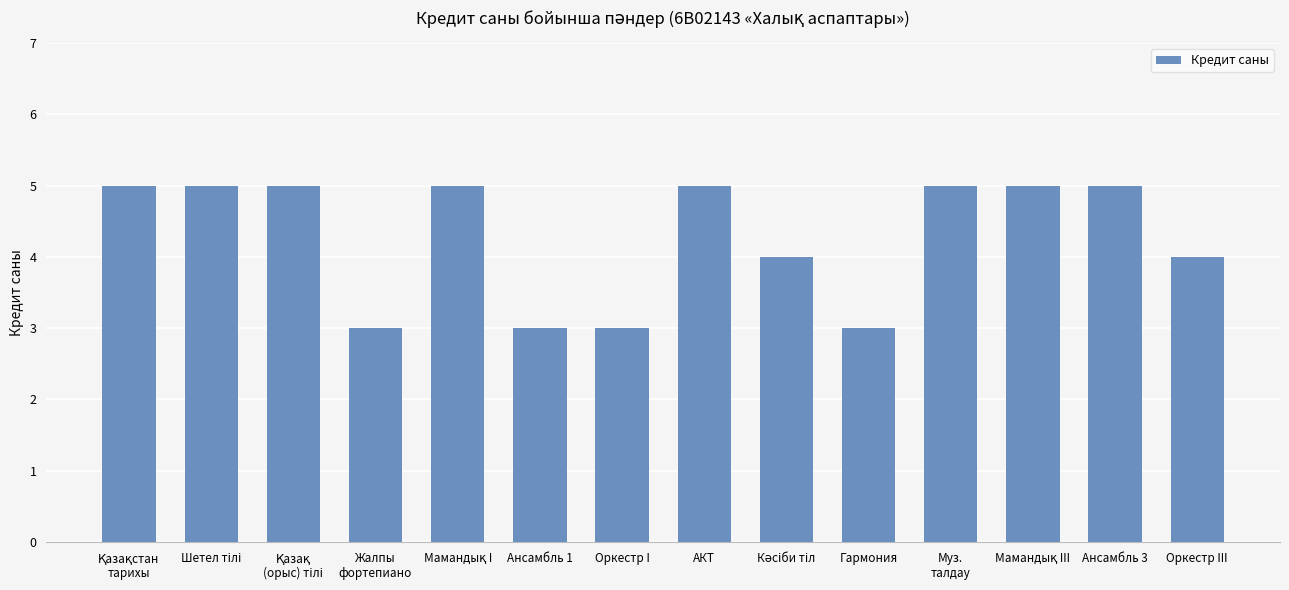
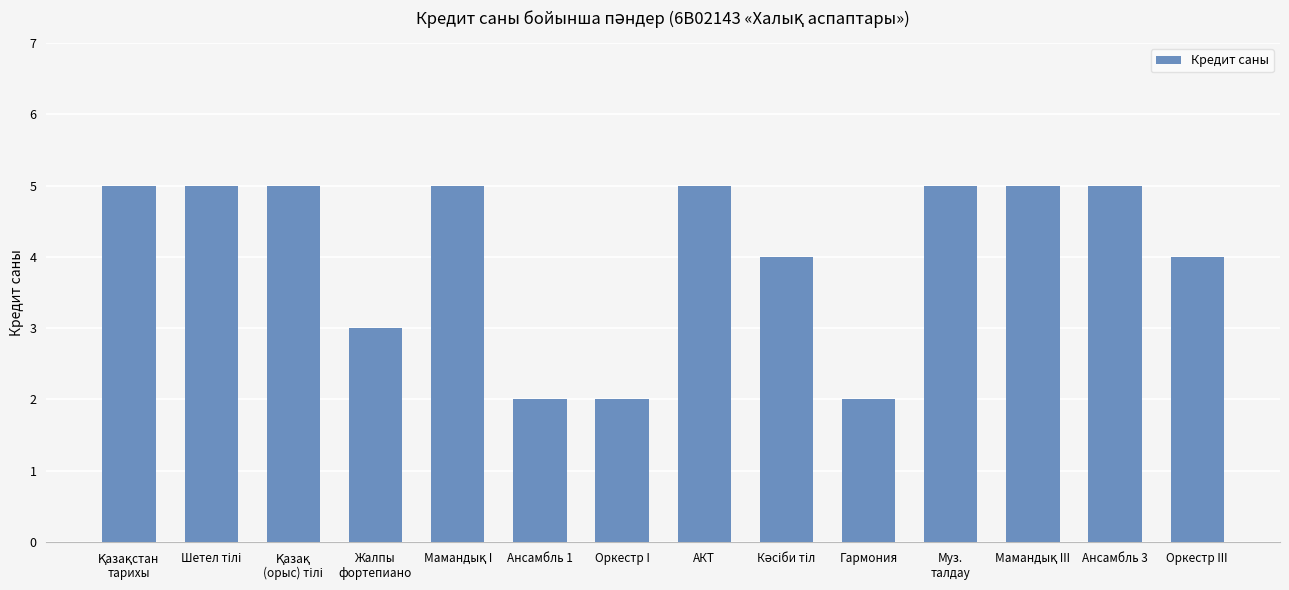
  {
    "Қазақстан тарихы": 5,
    "Шетел тілі": 5,
    "Қазақ (орыс) тілі": 5,
    "Жалпы фортепиано": 3,
    "Мамандық І": 5,
-   "Ансамбль 1": 3,
-   "Оркестр I": 3,
+   "Ансамбль 1": 2,
+   "Оркестр I": 2,
    "АКТ": 5,
    "Кәсіби тіл": 4,
-   "Гармония": 3,
+   "Гармония": 2,
    "Муз. талдау": 5,
    "Мамандық ІІІ": 5,
    "Ансамбль 3": 5,
    "Оркестр ІІІ": 4
  }
